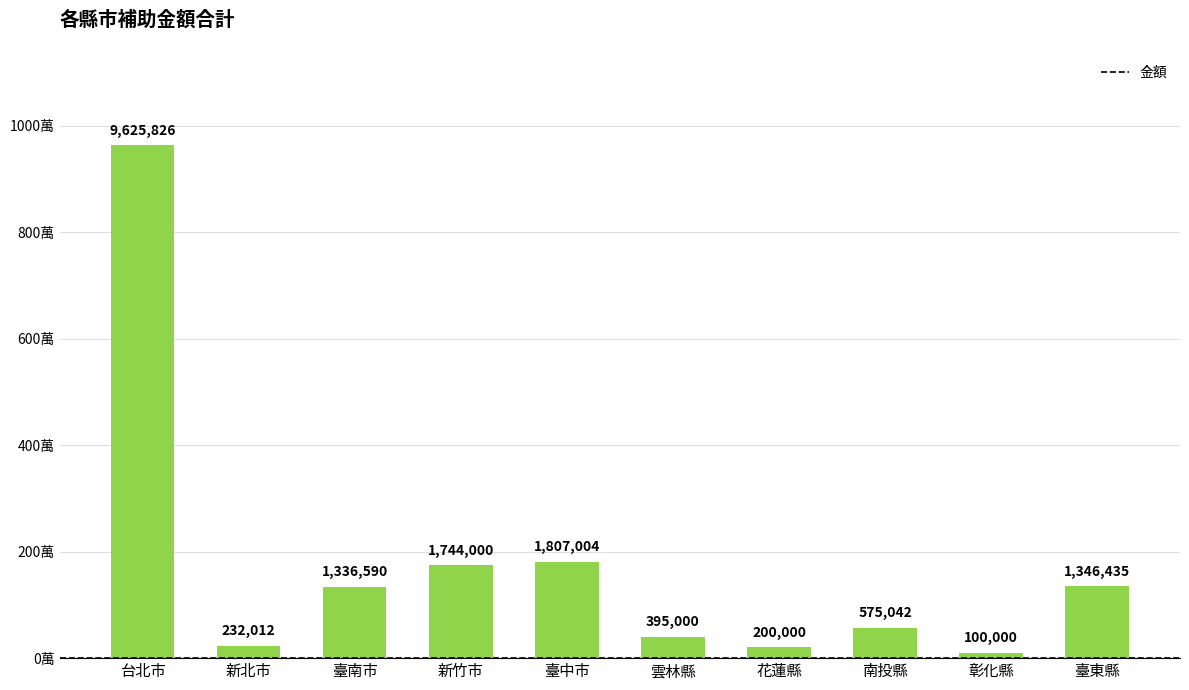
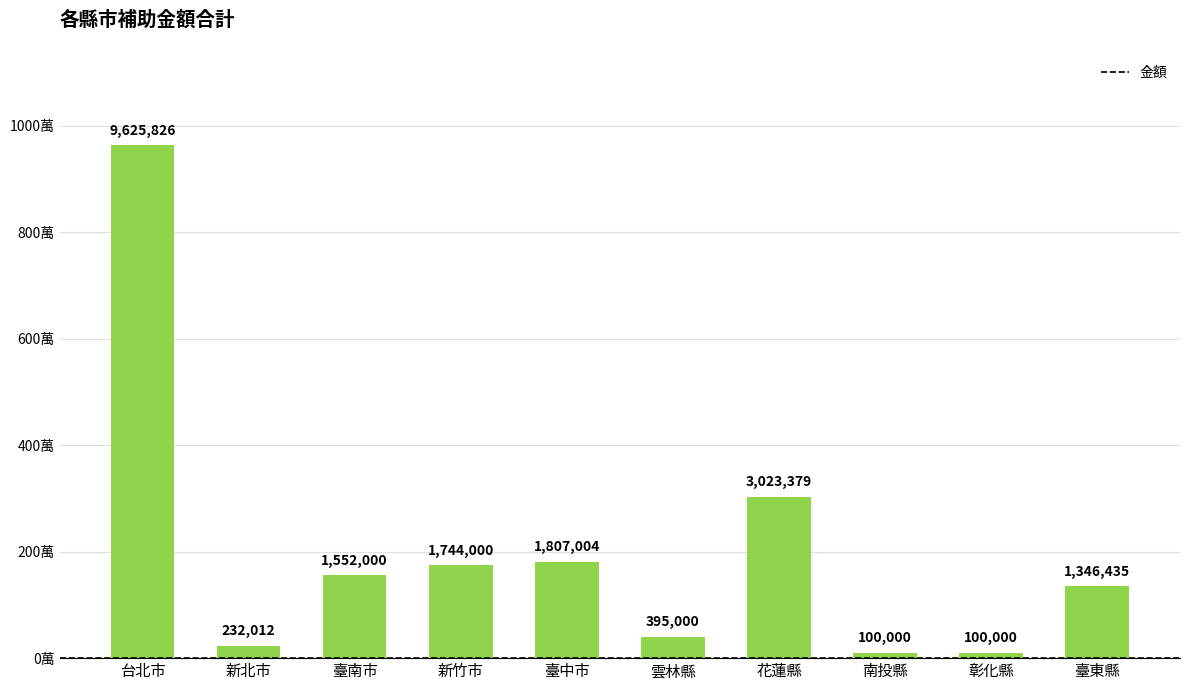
  {
    "台北市": "9,625,826",
    "新北市": "232,012",
-   "臺南市": "1,336,590",
+   "臺南市": "1,552,000",
    "新竹市": "1,744,000",
    "臺中市": "1,807,004",
    "雲林縣": "395,000",
-   "花蓮縣": "200,000",
-   "南投縣": "575,042",
+   "花蓮縣": "3,023,379",
+   "南投縣": "100,000",
    "彰化縣": "100,000",
    "臺東縣": "1,346,435"
  }
